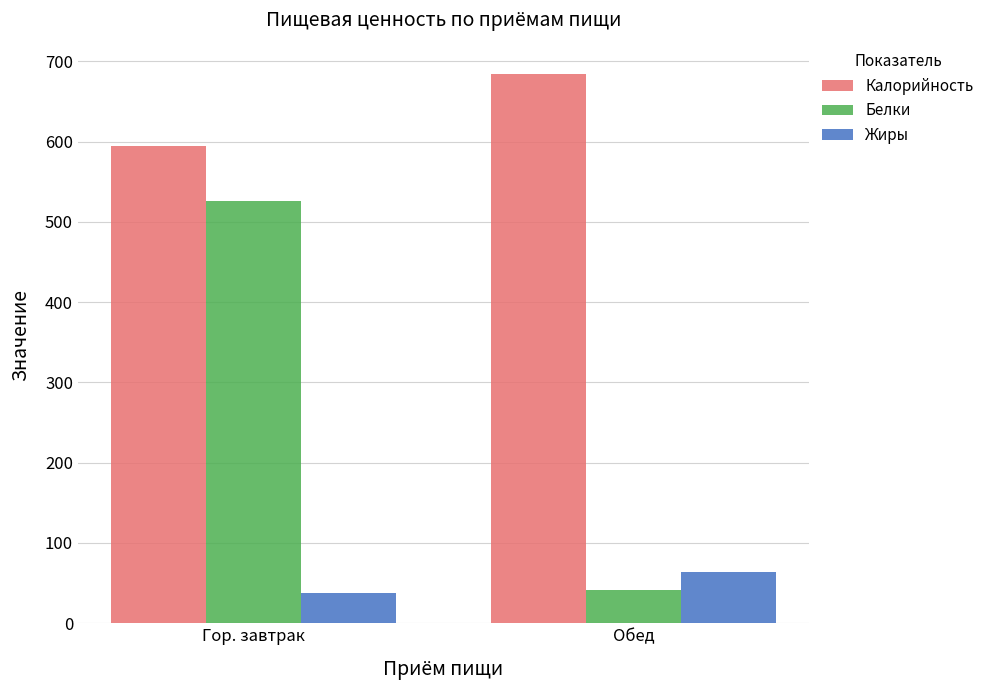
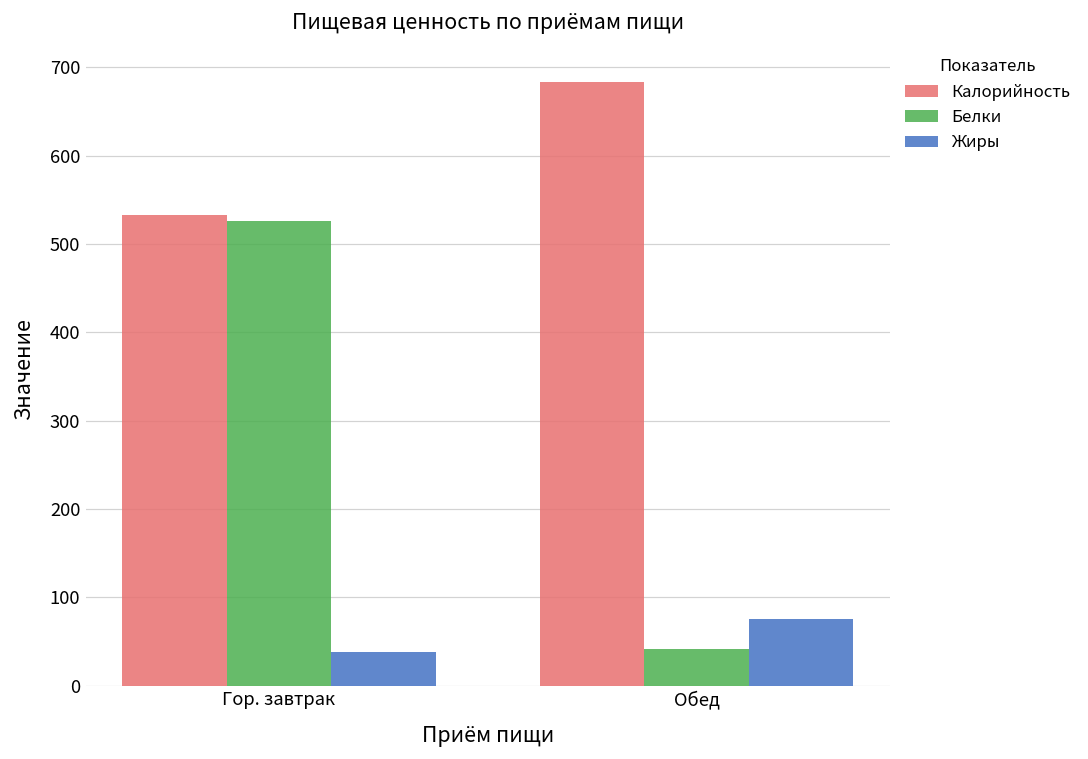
  {
    "Калорийность": {
-     "Гор. завтрак": 590,
+     "Гор. завтрак": 530,
      "Обед": 680
    },
    "Белки": {
      "Гор. завтрак": 530,
      "Обед": 40
    },
    "Жиры": {
      "Гор. завтрак": 40,
-     "Обед": 60
+     "Обед": 80
    }
  }
